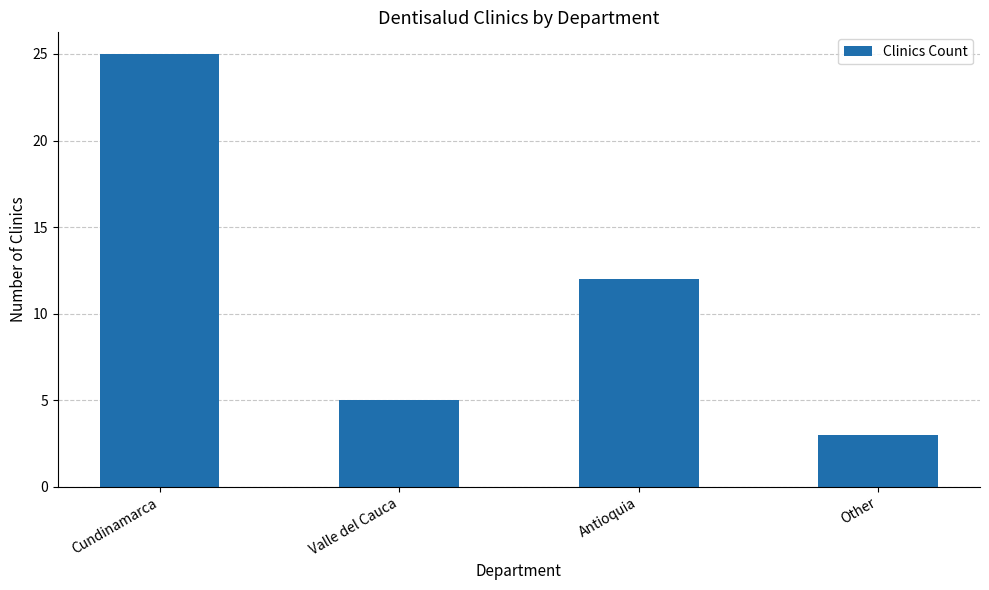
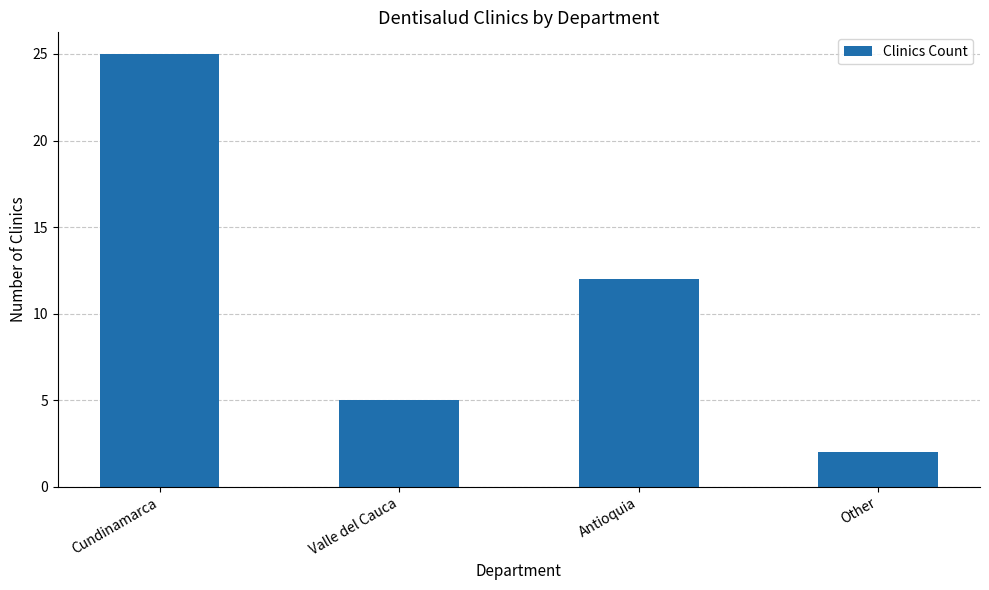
  {
    "Cundinamarca": 25,
    "Valle del Cauca": 5,
    "Antioquia": 12,
-   "Other": 3
+   "Other": 2
  }
